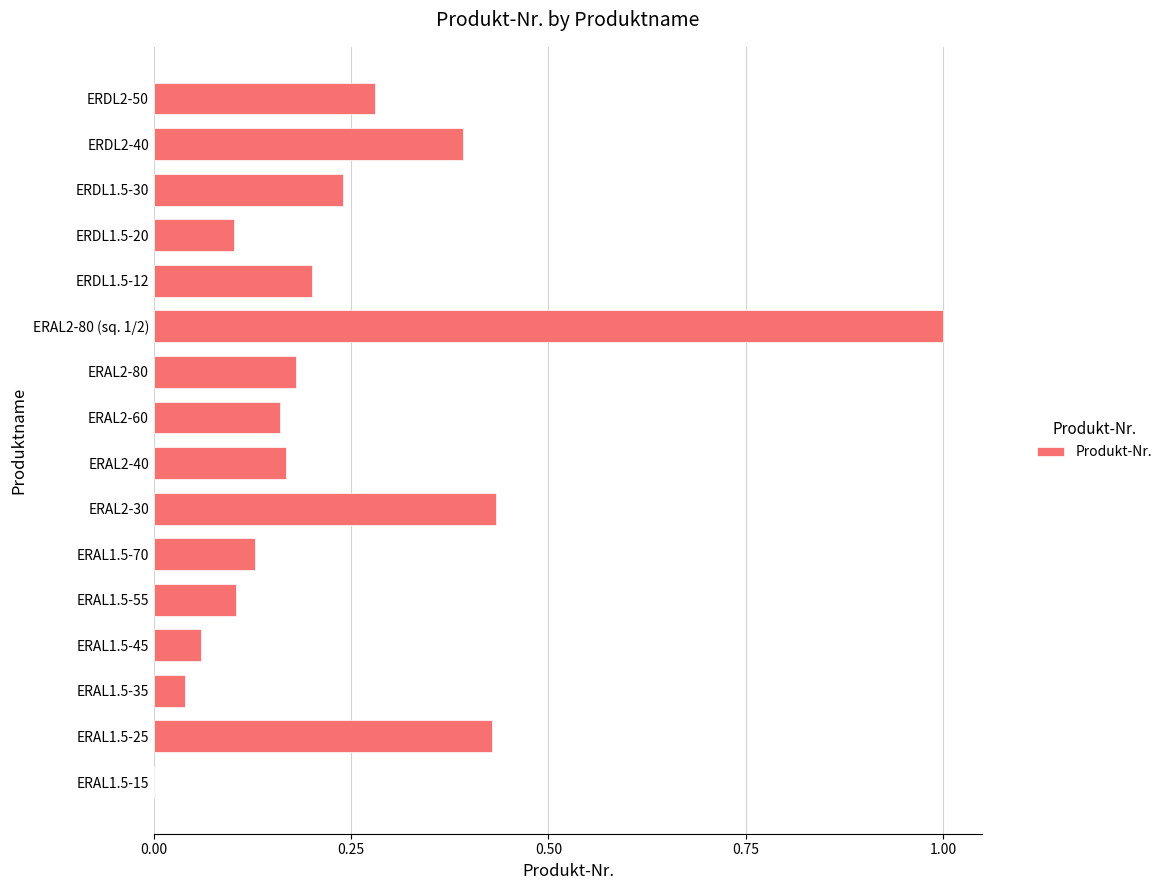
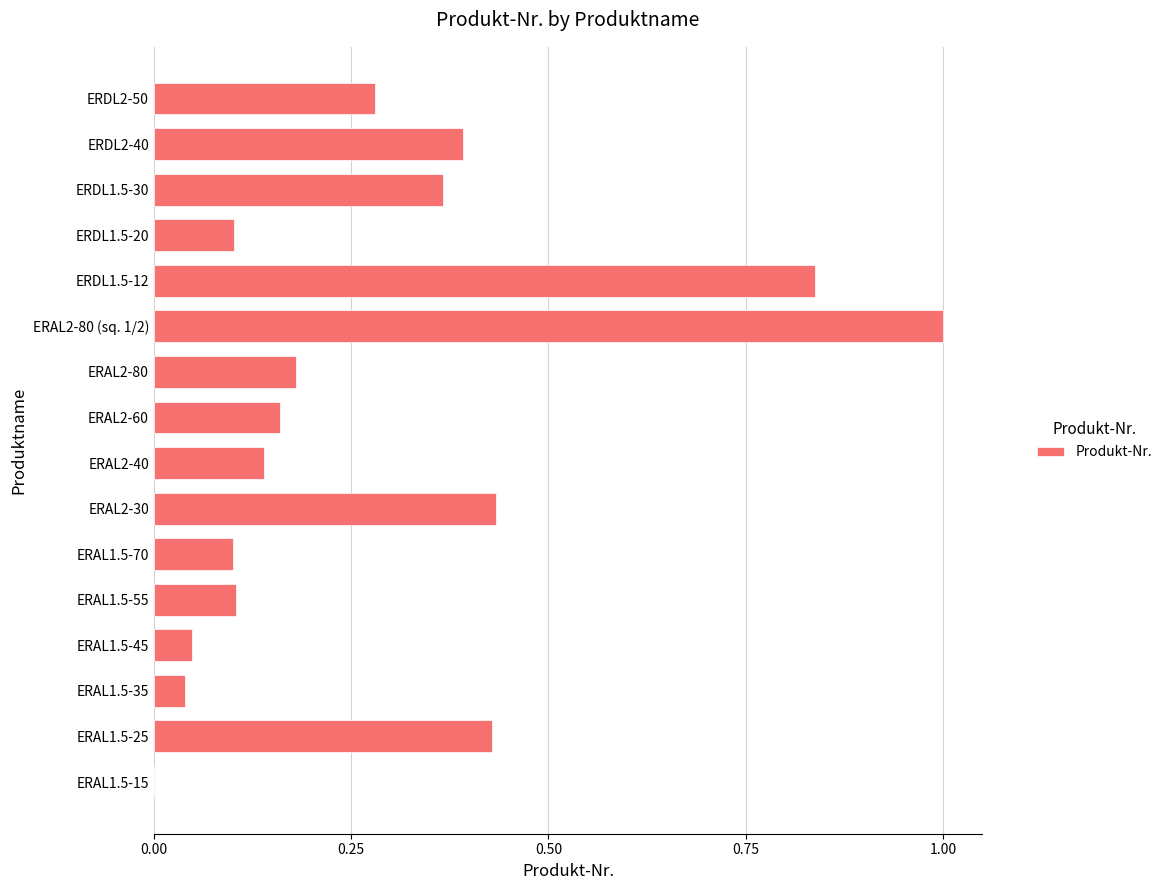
  {
    "ERDL2-50": 0.28,
    "ERDL2-40": 0.39,
-   "ERDL1.5-30": 0.24,
+   "ERDL1.5-30": 0.37,
    "ERDL1.5-20": 0.10,
-   "ERDL1.5-12": 0.20,
+   "ERDL1.5-12": 0.84,
    "ERAL2-80 (sq. 1/2)": 1.00,
    "ERAL2-80": 0.18,
    "ERAL2-60": 0.16,
-   "ERAL2-40": 0.17,
+   "ERAL2-40": 0.14,
    "ERAL2-30": 0.43,
-   "ERAL1.5-70": 0.13,
+   "ERAL1.5-70": 0.10,
    "ERAL1.5-55": 0.10,
-   "ERAL1.5-45": 0.06,
+   "ERAL1.5-45": 0.05,
    "ERAL1.5-35": 0.04,
    "ERAL1.5-25": 0.43,
    "ERAL1.5-15": 0.00
  }
